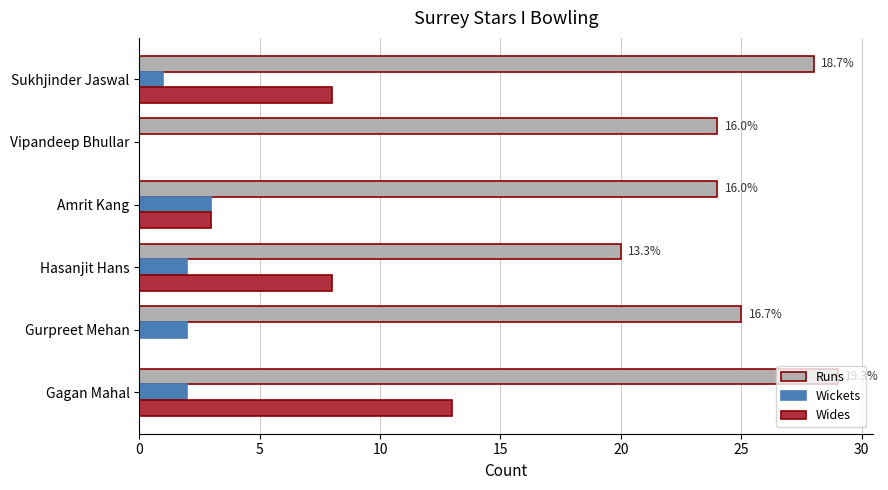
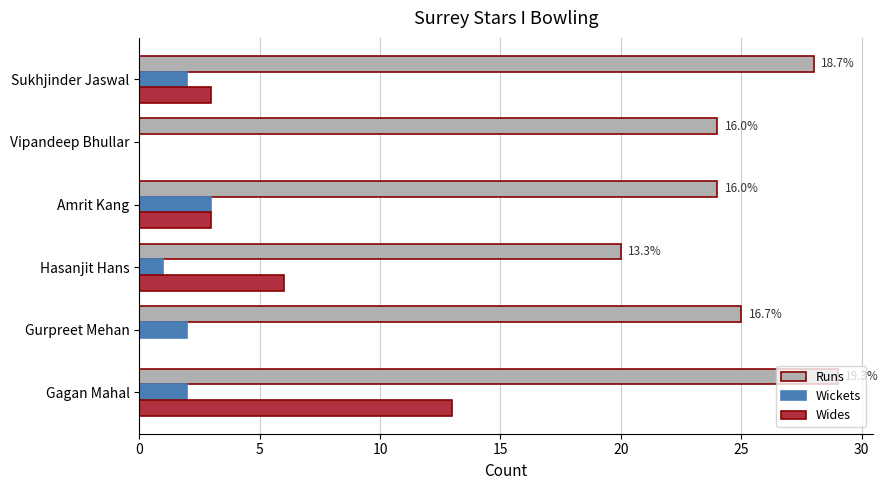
  {
    "Wickets": {
-     "Sukhjinder Jaswal": 1,
+     "Sukhjinder Jaswal": 2,
      "Vipandeep Bhullar": 0,
      "Amrit Kang": 3,
-     "Hasanjit Hans": 2,
+     "Hasanjit Hans": 1,
      "Gurpreet Mehan": 2,
      "Gagan Mahal": 2
    },
    "Wides": {
-     "Sukhjinder Jaswal": 8,
+     "Sukhjinder Jaswal": 3,
      "Vipandeep Bhullar": 0,
      "Amrit Kang": 3,
-     "Hasanjit Hans": 8,
+     "Hasanjit Hans": 6,
      "Gurpreet Mehan": 0,
      "Gagan Mahal": 13
    }
  }
